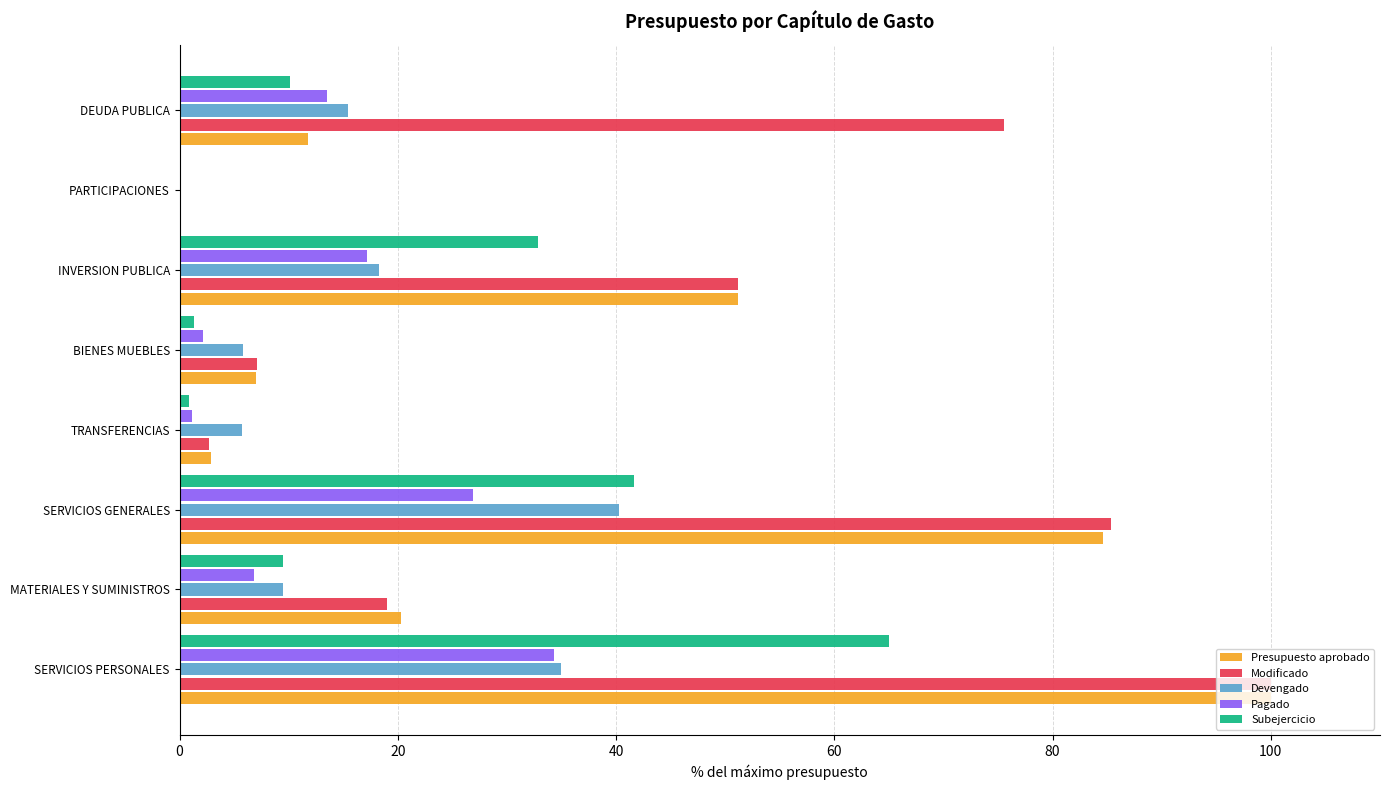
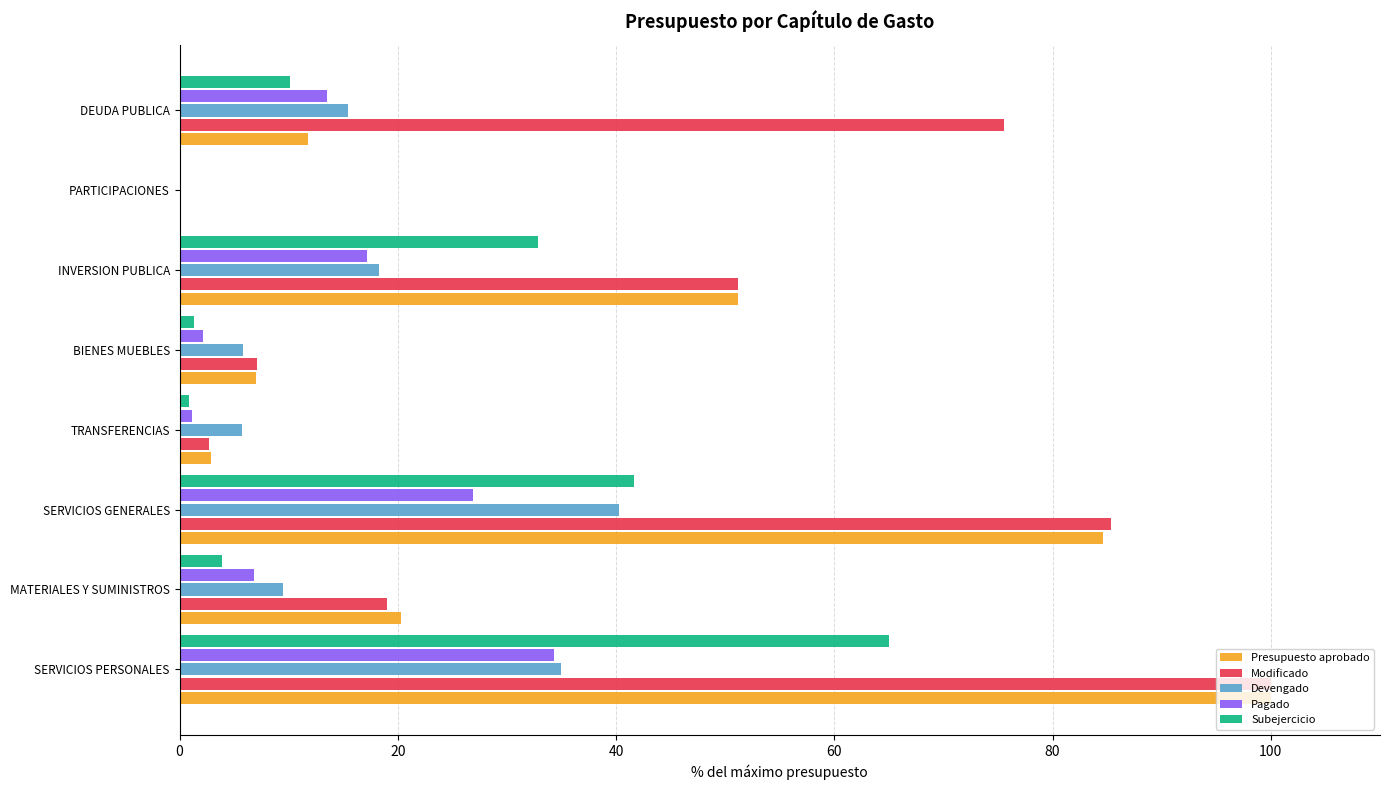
  {
    "Presupuesto aprobado": {
      "DEUDA PUBLICA": 11.8,
      "PARTICIPACIONES": 0.0,
      "INVERSION PUBLICA": 51.2,
      "BIENES MUEBLES": 7.0,
      "TRANSFERENCIAS": 2.9,
      "SERVICIOS GENERALES": 84.6,
      "MATERIALES Y SUMINISTROS": 20.3
    },
    "Modificado": {
      "DEUDA PUBLICA": 75.6,
      "PARTICIPACIONES": 0.0,
      "INVERSION PUBLICA": 51.2,
      "BIENES MUEBLES": 7.1,
      "TRANSFERENCIAS": 2.7,
      "SERVICIOS GENERALES": 85.4,
      "MATERIALES Y SUMINISTROS": 19.0
    },
    "Devengado": {
      "DEUDA PUBLICA": 15.4,
      "PARTICIPACIONES": 0.0,
      "INVERSION PUBLICA": 18.3,
      "BIENES MUEBLES": 5.8,
      "TRANSFERENCIAS": 5.7,
      "SERVICIOS GENERALES": 40.3,
      "MATERIALES Y SUMINISTROS": 9.5,
      "SERVICIOS PERSONALES": 35.0
    },
    "Pagado": {
      "DEUDA PUBLICA": 13.5,
      "PARTICIPACIONES": 0.0,
      "INVERSION PUBLICA": 17.2,
      "BIENES MUEBLES": 2.2,
      "TRANSFERENCIAS": 1.1,
      "SERVICIOS GENERALES": 26.8,
      "MATERIALES Y SUMINISTROS": 6.8,
      "SERVICIOS PERSONALES": 34.3
    },
    "Subejercicio": {
      "DEUDA PUBLICA": 10.1,
      "PARTICIPACIONES": 0.0,
      "INVERSION PUBLICA": 32.9,
      "BIENES MUEBLES": 1.3,
      "TRANSFERENCIAS": 0.9,
      "SERVICIOS GENERALES": 41.6,
-     "MATERIALES Y SUMINISTROS": 9.5,
+     "MATERIALES Y SUMINISTROS": 3.9,
      "SERVICIOS PERSONALES": 65.0
    }
  }
